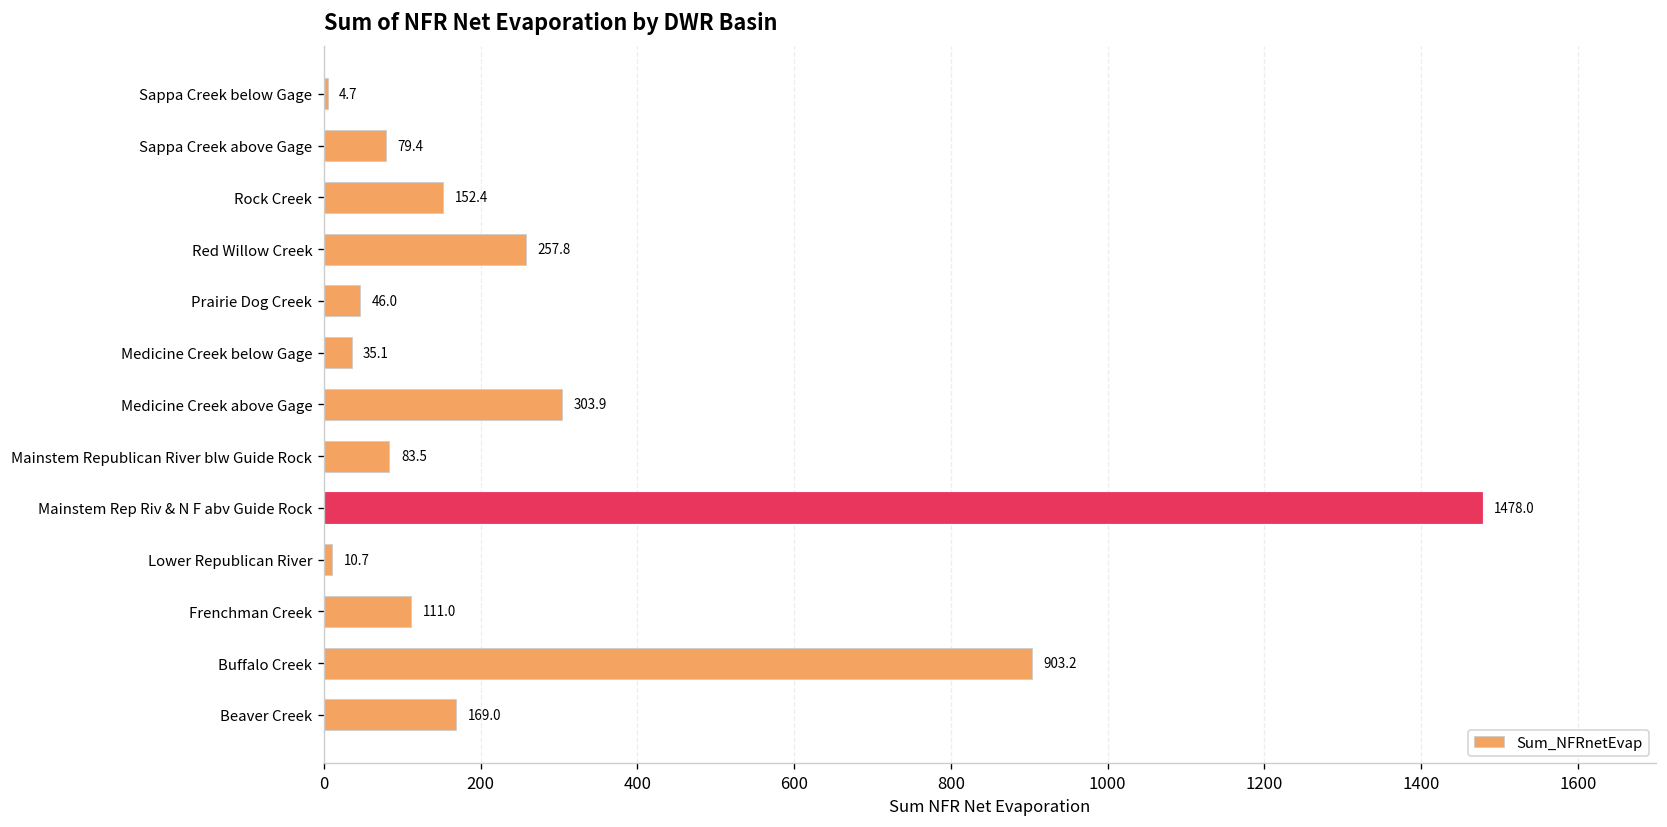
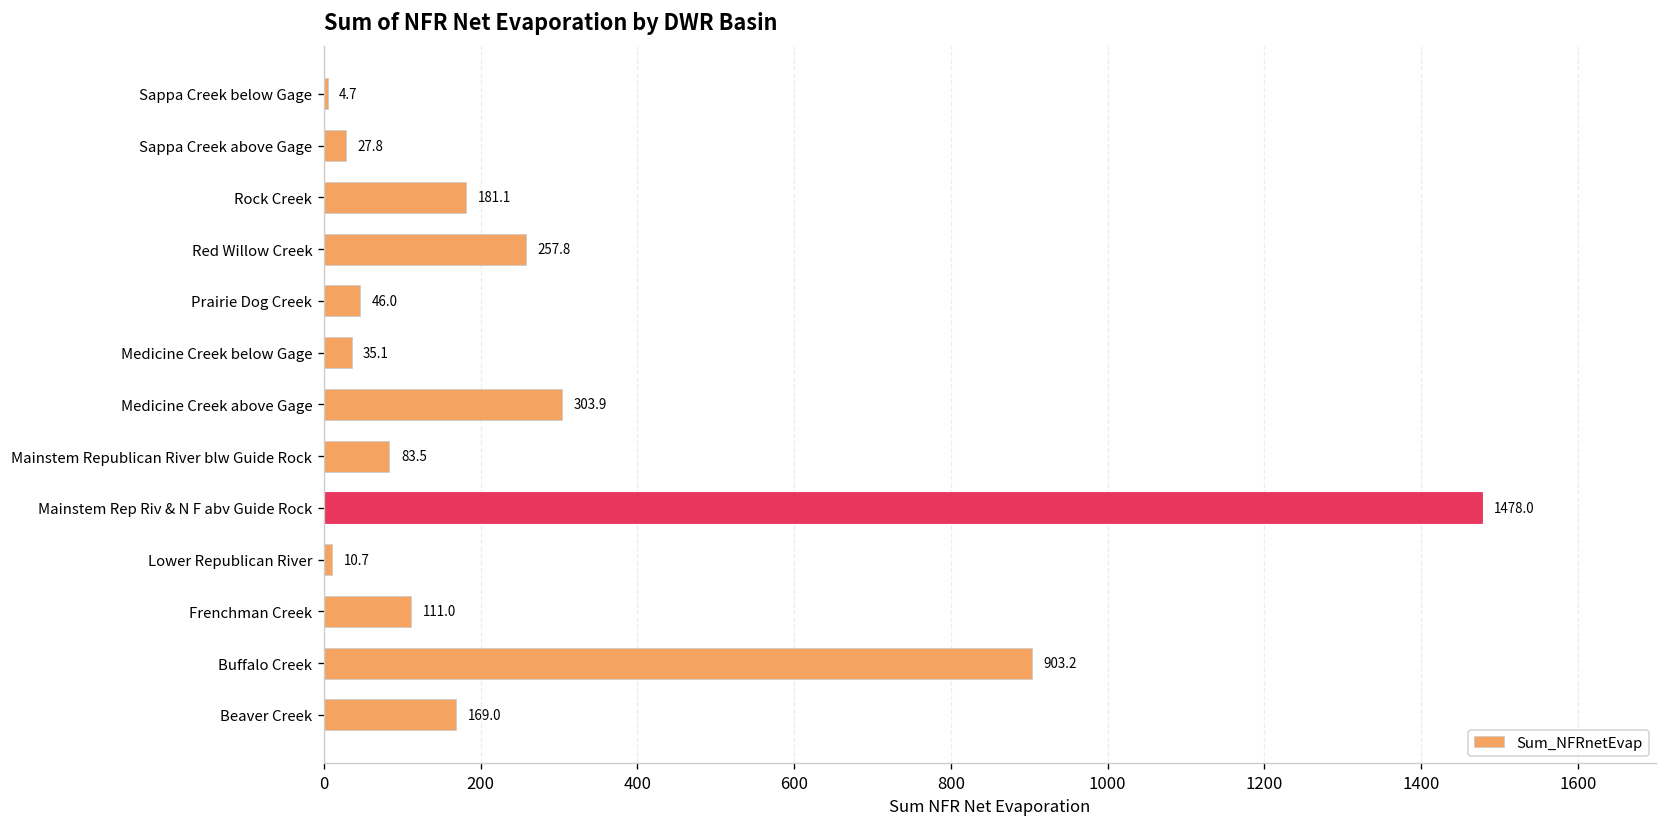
  {
    "Sappa Creek below Gage": 4.7,
-   "Sappa Creek above Gage": 79.4,
-   "Rock Creek": 152.4,
+   "Sappa Creek above Gage": 27.8,
+   "Rock Creek": 181.1,
    "Red Willow Creek": 257.8,
    "Prairie Dog Creek": 46.0,
    "Medicine Creek below Gage": 35.1,
    "Medicine Creek above Gage": 303.9,
    "Mainstem Republican River blw Guide Rock": 83.5,
    "Mainstem Rep Riv & N F abv Guide Rock": 1478.0,
    "Lower Republican River": 10.7,
    "Frenchman Creek": 111.0,
    "Buffalo Creek": 903.2,
    "Beaver Creek": 169.0
  }
